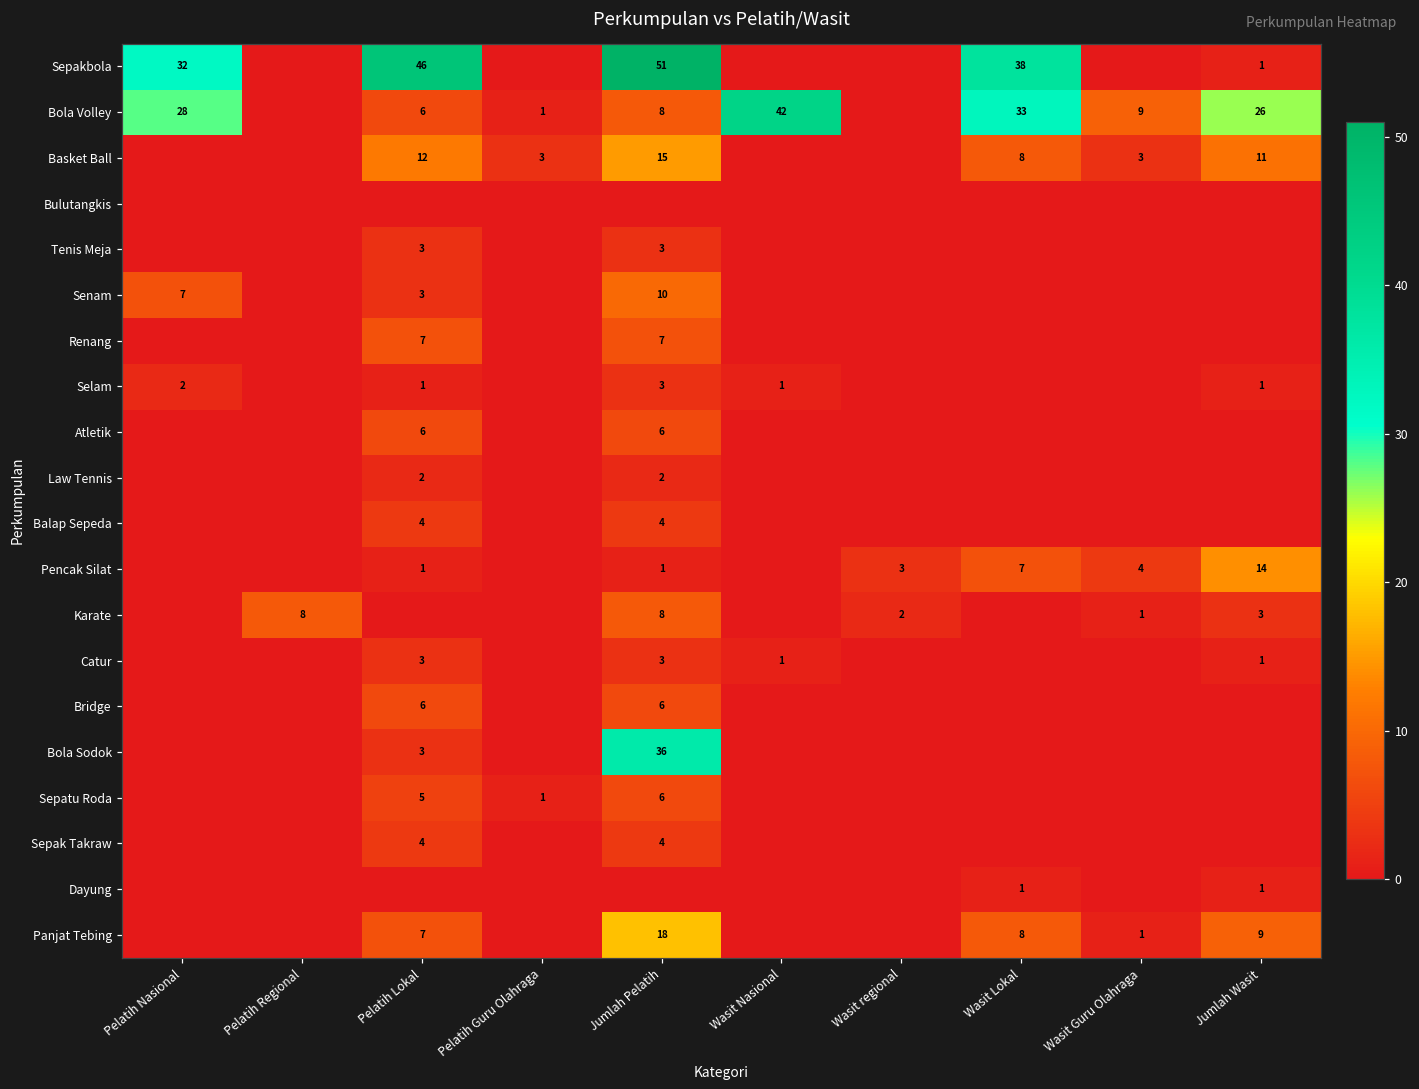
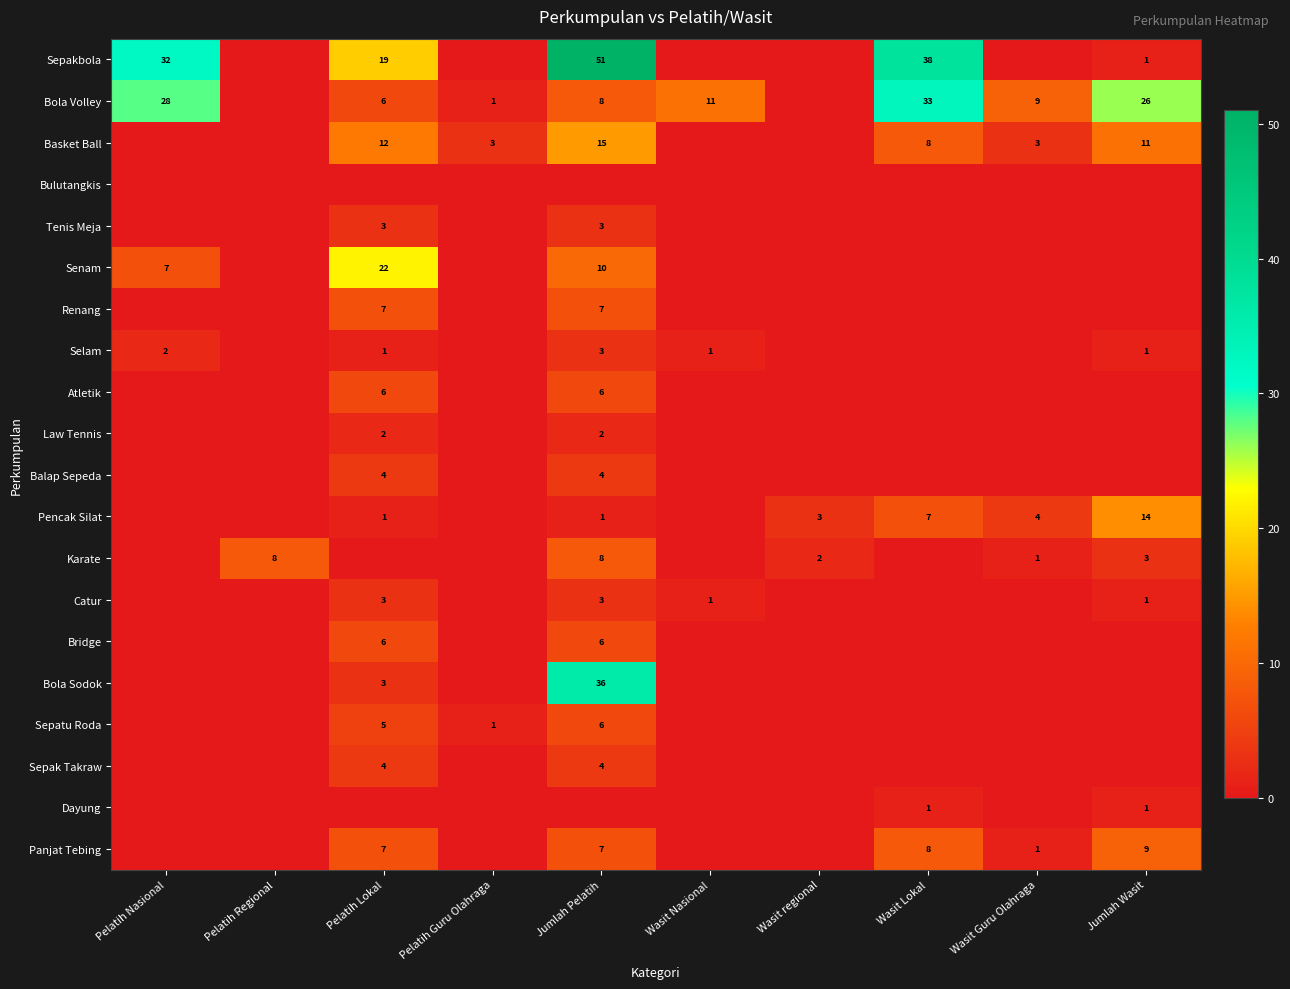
  {
    "Sepakbola": {
      "Pelatih Nasional": 32,
-     "Pelatih Lokal": 46,
+     "Pelatih Lokal": 19,
      "Jumlah Pelatih": 51,
      "Wasit Lokal": 38,
      "Jumlah Wasit": 1
    },
    "Bola Volley": {
      "Pelatih Nasional": 28,
      "Pelatih Lokal": 6,
      "Pelatih Guru Olahraga": 1,
      "Jumlah Pelatih": 8,
-     "Wasit Nasional": 42,
+     "Wasit Nasional": 11,
      "Wasit Lokal": 33,
      "Wasit Guru Olahraga": 9,
      "Jumlah Wasit": 26
    },
    "Basket Ball": {
      "Pelatih Lokal": 12,
      "Pelatih Guru Olahraga": 3,
      "Jumlah Pelatih": 15,
      "Wasit Lokal": 8,
      "Wasit Guru Olahraga": 3,
      "Jumlah Wasit": 11
    },
    "Tenis Meja": {
      "Pelatih Lokal": 3,
      "Jumlah Pelatih": 3
    },
    "Senam": {
      "Pelatih Nasional": 7,
-     "Pelatih Lokal": 3,
+     "Pelatih Lokal": 22,
      "Jumlah Pelatih": 10
    },
    "Renang": {
      "Pelatih Lokal": 7,
      "Jumlah Pelatih": 7
    },
    "Selam": {
      "Pelatih Nasional": 2,
      "Pelatih Lokal": 1,
      "Jumlah Pelatih": 3,
      "Wasit Nasional": 1,
      "Jumlah Wasit": 1
    },
    "Atletik": {
      "Pelatih Lokal": 6,
      "Jumlah Pelatih": 6
    },
    "Law Tennis": {
      "Pelatih Lokal": 2,
      "Jumlah Pelatih": 2
    },
    "Balap Sepeda": {
      "Pelatih Lokal": 4,
      "Jumlah Pelatih": 4
    },
    "Pencak Silat": {
      "Pelatih Lokal": 1,
      "Jumlah Pelatih": 1,
      "Wasit regional": 3,
      "Wasit Lokal": 7,
      "Wasit Guru Olahraga": 4,
      "Jumlah Wasit": 14
    },
    "Karate": {
      "Pelatih Regional": 8,
      "Jumlah Pelatih": 8,
      "Wasit regional": 2,
      "Wasit Guru Olahraga": 1,
      "Jumlah Wasit": 3
    },
    "Catur": {
      "Pelatih Lokal": 3,
      "Jumlah Pelatih": 3,
      "Wasit Nasional": 1,
      "Jumlah Wasit": 1
    },
    "Bridge": {
      "Pelatih Lokal": 6,
      "Jumlah Pelatih": 6
    },
    "Bola Sodok": {
      "Pelatih Lokal": 3,
      "Jumlah Pelatih": 36
    },
    "Sepatu Roda": {
      "Pelatih Lokal": 5,
      "Pelatih Guru Olahraga": 1,
      "Jumlah Pelatih": 6
    },
    "Sepak Takraw": {
      "Pelatih Lokal": 4,
      "Jumlah Pelatih": 4
    },
    "Dayung": {
      "Wasit Lokal": 1,
      "Jumlah Wasit": 1
    },
    "Panjat Tebing": {
      "Pelatih Lokal": 7,
-     "Jumlah Pelatih": 18,
+     "Jumlah Pelatih": 7,
      "Wasit Lokal": 8,
      "Wasit Guru Olahraga": 1,
      "Jumlah Wasit": 9
    }
  }
